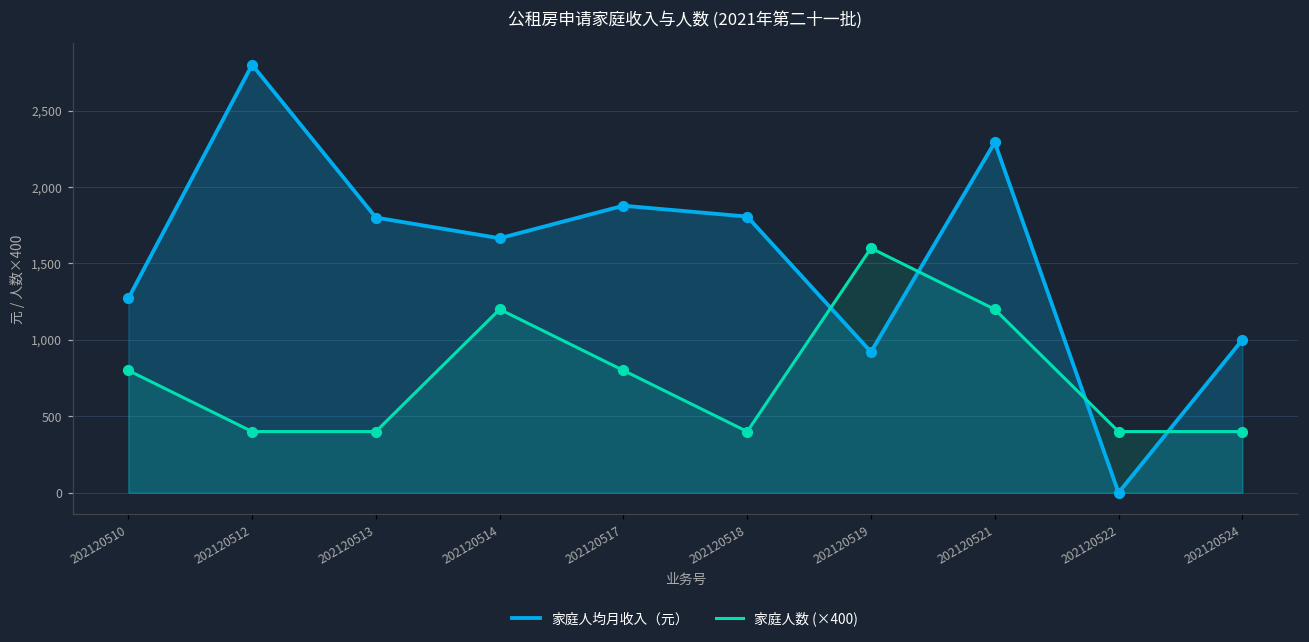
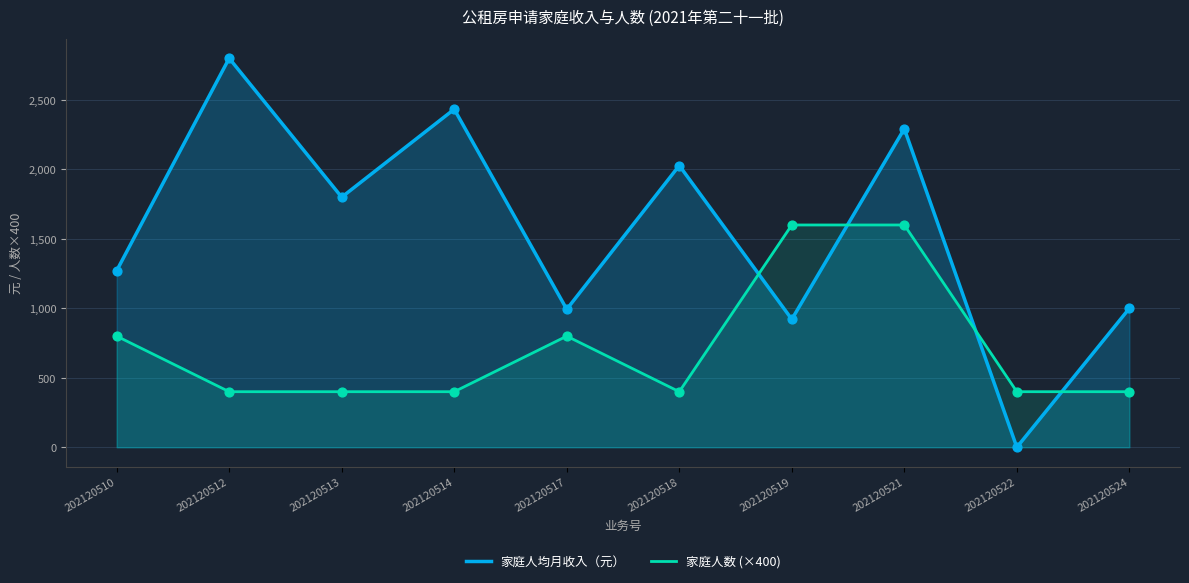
  {
    "家庭人均月收入（元）": {
      "202120510": "1,270",
      "202120512": "2,800",
      "202120513": "1,800",
-     "202120514": "1,670",
-     "202120517": "1,880",
-     "202120518": "1,810",
+     "202120514": "2,430",
+     "202120517": "990",
+     "202120518": "2,030",
      "202120519": "920",
      "202120521": "2,290",
      "202120522": "0",
      "202120524": "1,000"
    },
    "家庭人数 (×400)": {
      "202120510": "800",
      "202120512": "400",
      "202120513": "400",
-     "202120514": "1,200",
+     "202120514": "400",
      "202120517": "800",
      "202120518": "400",
      "202120519": "1,600",
-     "202120521": "1,200",
+     "202120521": "1,600",
      "202120522": "400",
      "202120524": "400"
    }
  }
